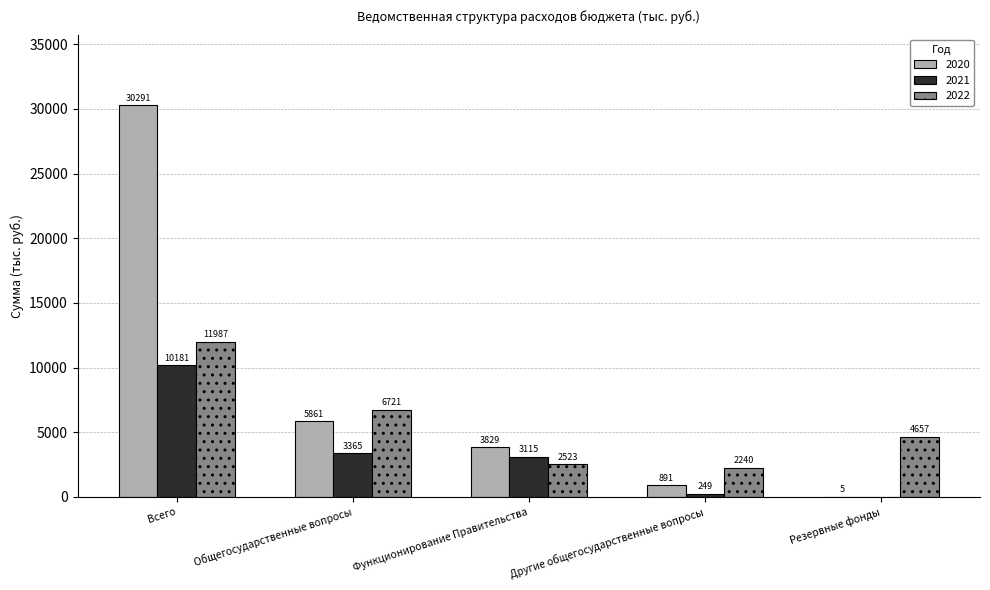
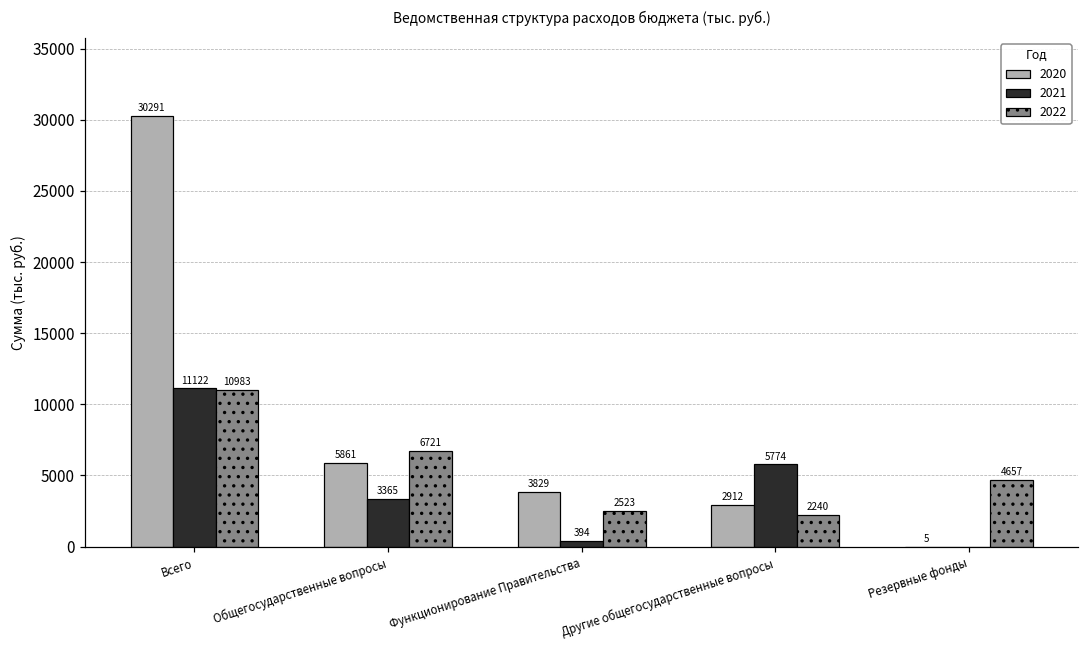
  {
    "2020": {
      "Всего": 30291,
      "Общегосударственные вопросы": 5861,
      "Функционирование Правительства": 3829,
-     "Другие общегосударственные вопросы": 891,
+     "Другие общегосударственные вопросы": 2912,
      "Резервные фонды": 5
    },
    "2021": {
-     "Всего": 10181,
+     "Всего": 11122,
      "Общегосударственные вопросы": 3365,
-     "Функционирование Правительства": 3115,
-     "Другие общегосударственные вопросы": 249
+     "Функционирование Правительства": 394,
+     "Другие общегосударственные вопросы": 5774
    },
    "2022": {
-     "Всего": 11987,
+     "Всего": 10983,
      "Общегосударственные вопросы": 6721,
      "Функционирование Правительства": 2523,
      "Другие общегосударственные вопросы": 2240,
      "Резервные фонды": 4657
    }
  }
